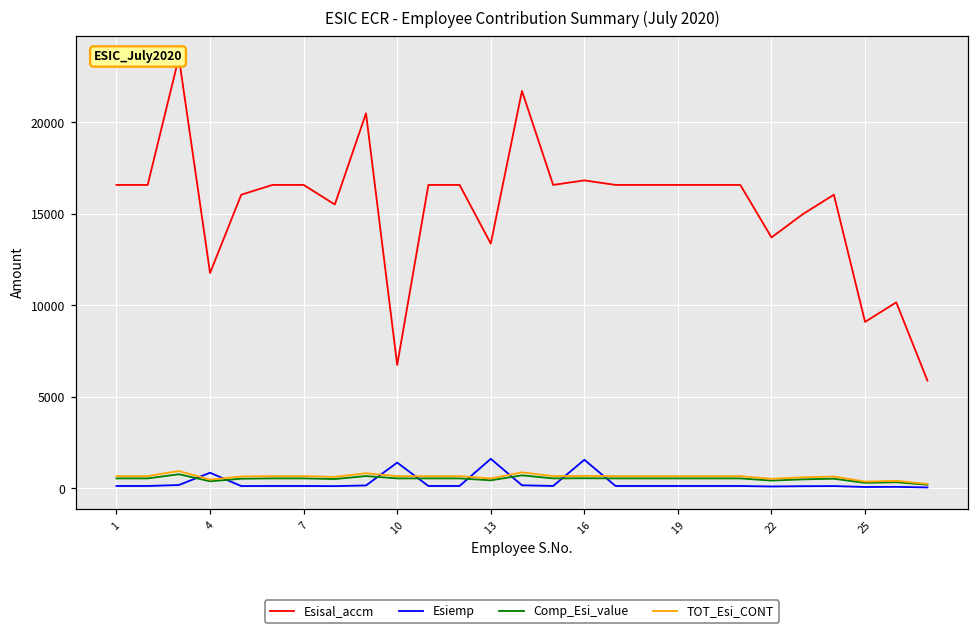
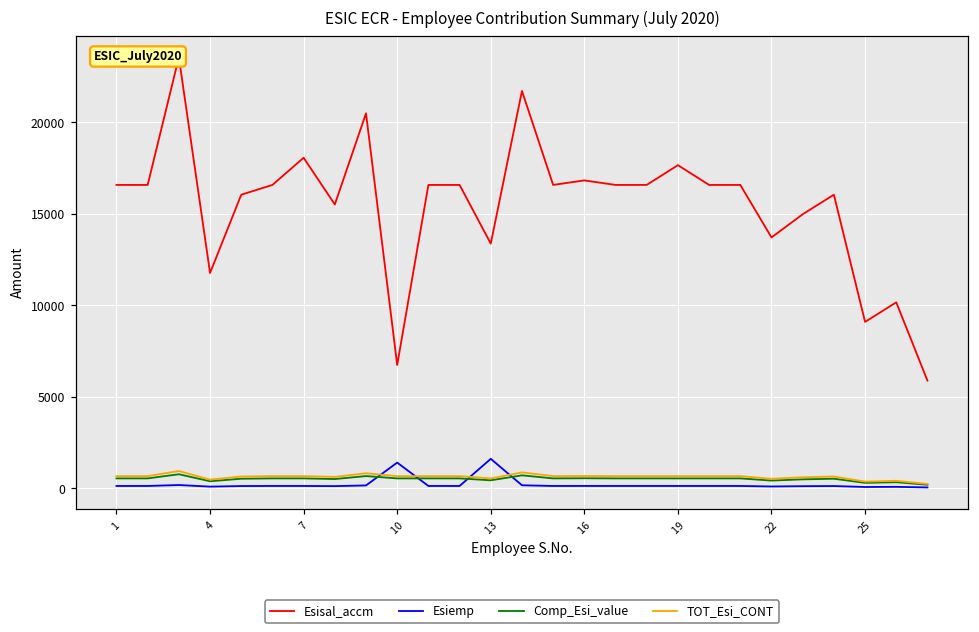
  {
    "Esisal_accm": {
      "1": 16600,
      "4": 11800,
-     "7": 16600,
+     "7": 18100,
      "10": 6700,
      "13": 13400,
      "16": 16800,
-     "19": 16600,
+     "19": 17700,
      "22": 13700,
      "25": 9100
    },
    "Esiemp": {
      "1": 100,
-     "4": 800,
+     "4": 100,
      "7": 100,
      "10": 1400,
      "13": 1600,
-     "16": 1600,
+     "16": 100,
      "19": 100,
      "22": 100,
      "25": 100
    }
  }
